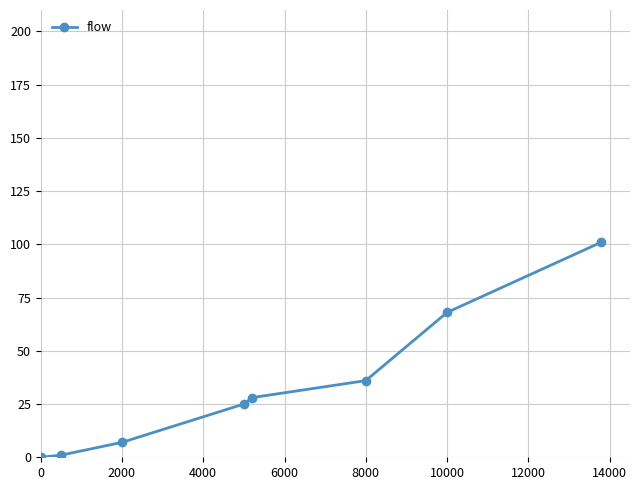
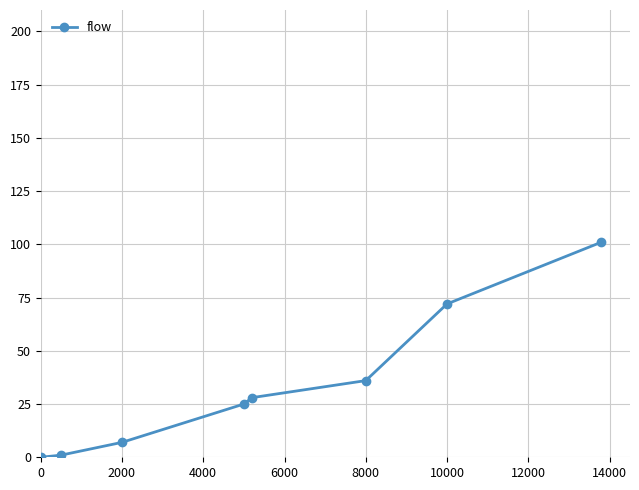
  {
    "0": 0,
    "2000": 7,
    "8000": 36,
-   "10000": 68
+   "10000": 72
  }
